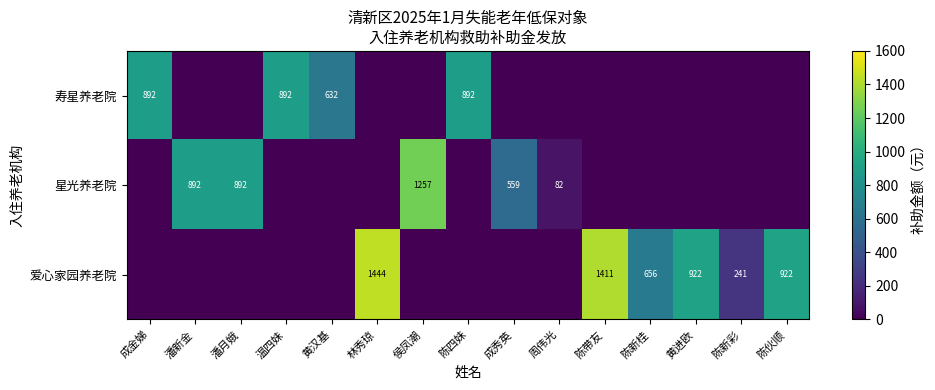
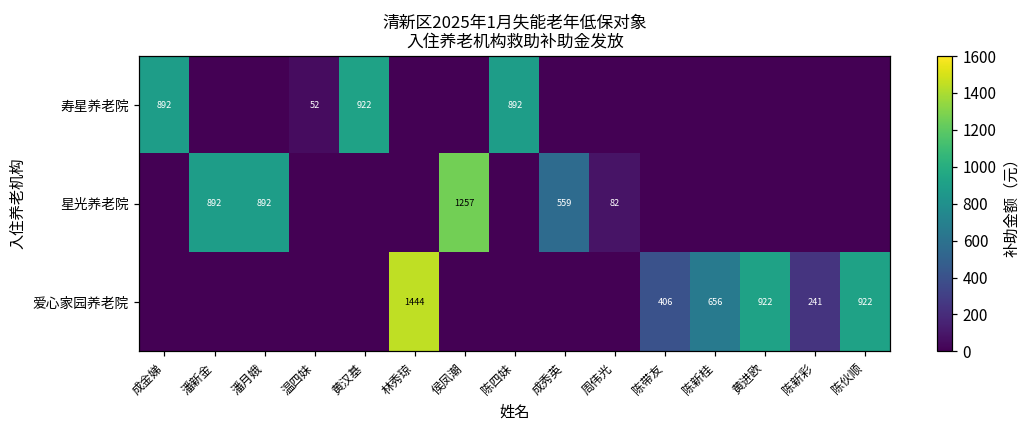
  {
    "寿星养老院": {
      "成金娣": 892,
-     "温四妹": 892,
-     "黄汉基": 632,
+     "温四妹": 52,
+     "黄汉基": 922,
      "陈四妹": 892
    },
    "星光养老院": {
      "潘新金": 892,
      "潘月娥": 892,
      "侯凤潮": 1257,
      "成秀英": 559,
      "周伟光": 82
    },
    "爱心家园养老院": {
      "林秀琼": 1444,
-     "陈带友": 1411,
+     "陈带友": 406,
      "陈新桂": 656,
      "黄进欧": 922,
      "陈新彩": 241,
      "陈伙顺": 922
    }
  }
